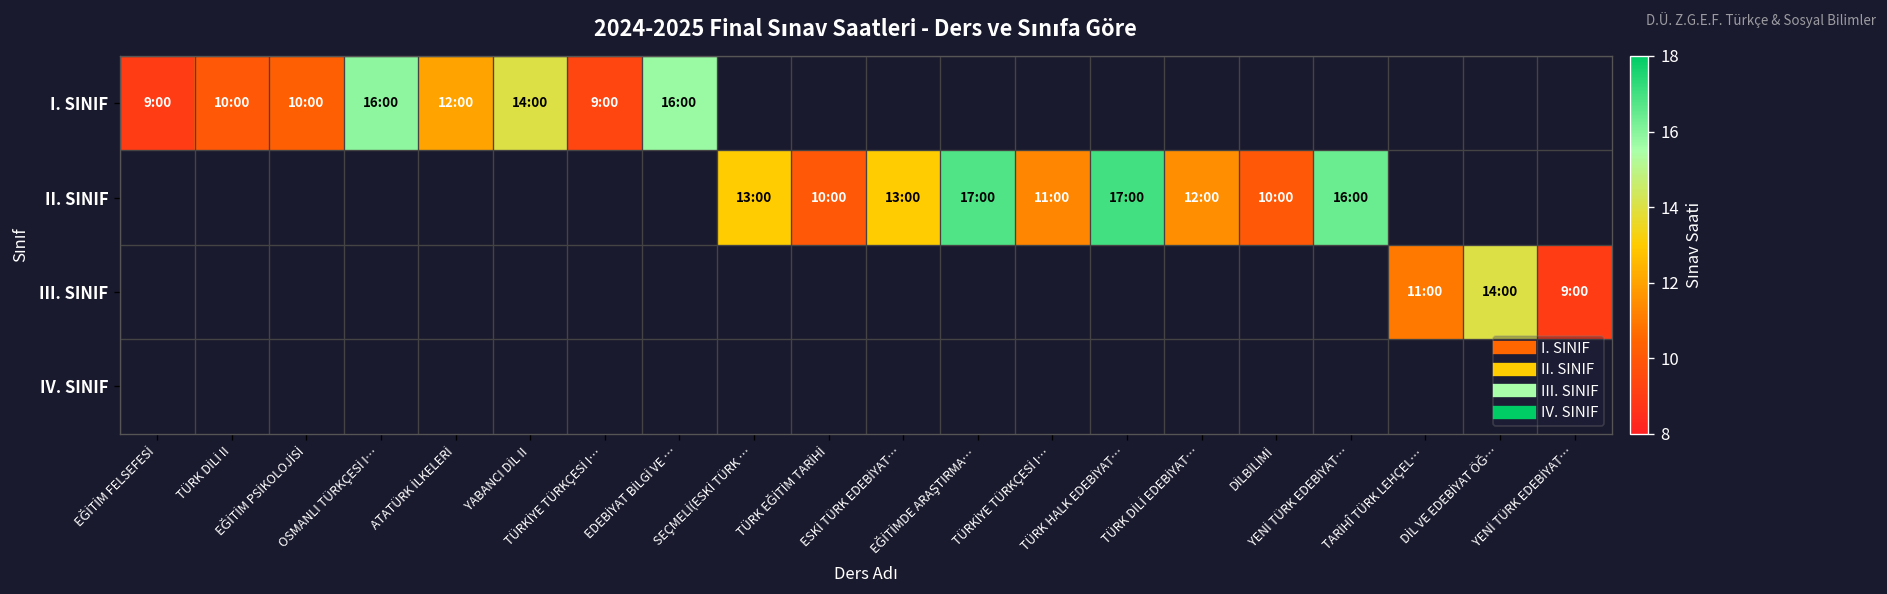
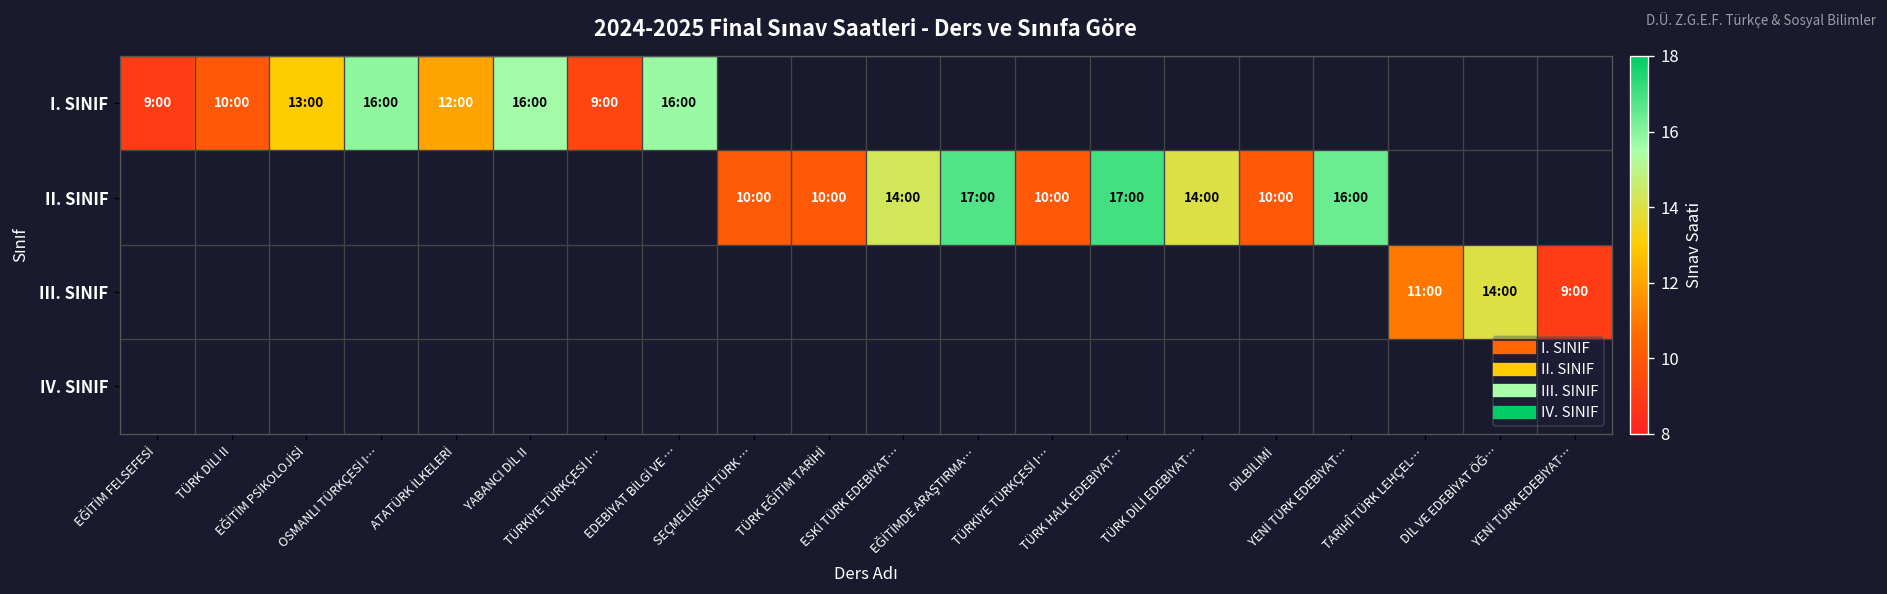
  {
    "I. SINIF": {
-     "EĞİTİM PSİKOLOJİSİ": "10:00",
-     "YABANCI DİL II": "14:00"
+     "EĞİTİM PSİKOLOJİSİ": "13:00",
+     "YABANCI DİL II": "16:00"
    },
    "II. SINIF": {
-     "SEÇMELİ(ESKİ TÜRK …": "13:00",
-     "ESKİ TÜRK EDEBİYAT…": "13:00",
-     "TÜRKİYE TÜRKÇESİ I…": "11:00",
-     "TÜRK DİLİ EDEBİYAT…": "12:00"
+     "SEÇMELİ(ESKİ TÜRK …": "10:00",
+     "ESKİ TÜRK EDEBİYAT…": "14:00",
+     "TÜRKİYE TÜRKÇESİ I…": "10:00",
+     "TÜRK DİLİ EDEBİYAT…": "14:00"
    }
  }
